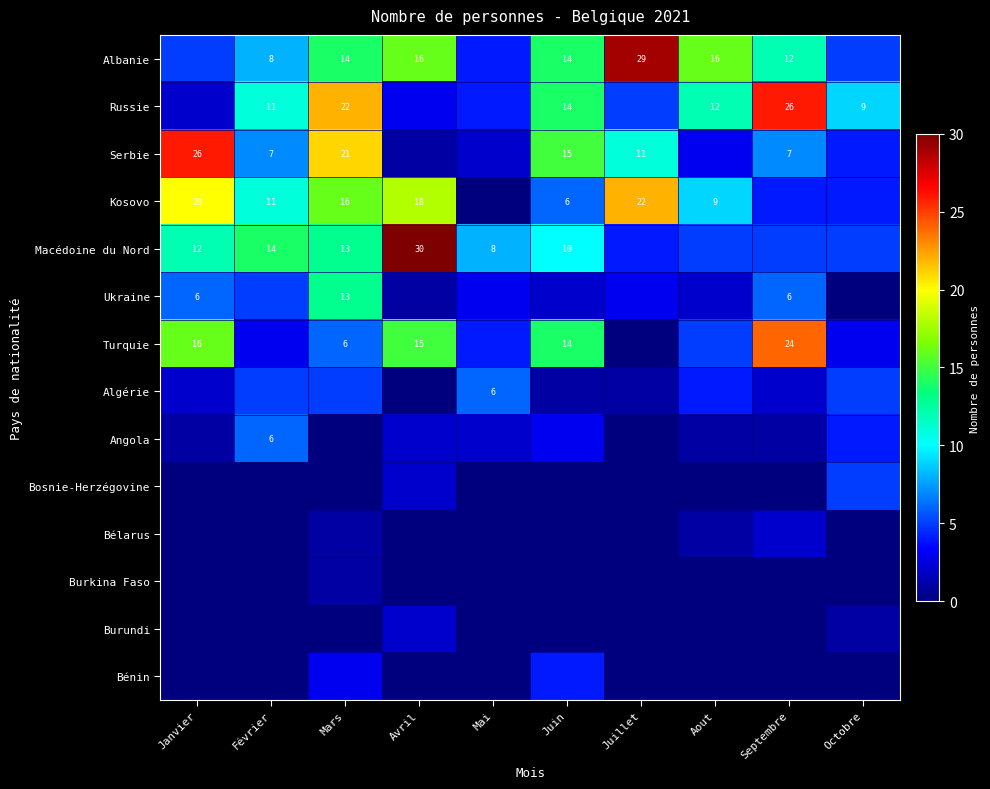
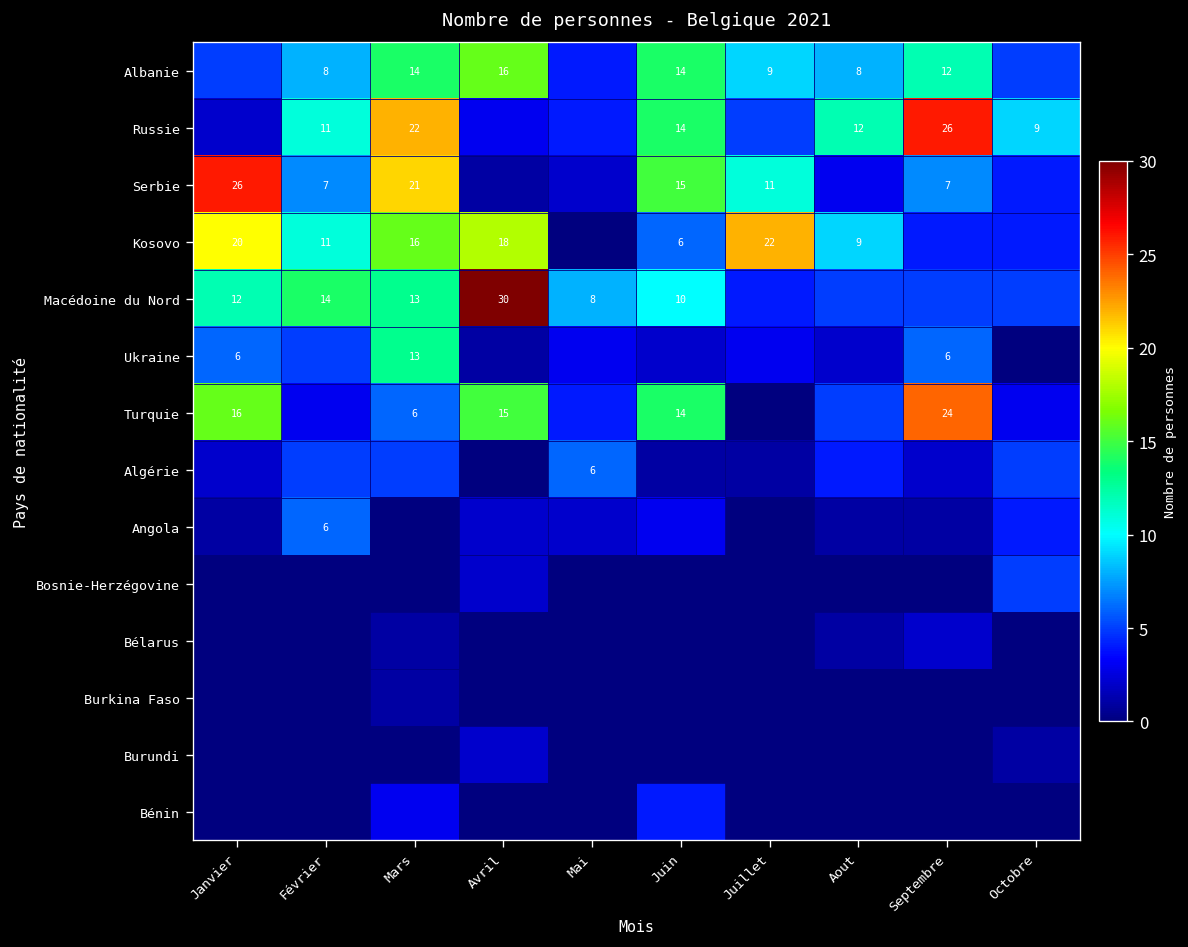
  {
    "Albanie": {
      "Février": 8,
      "Mars": 14,
      "Avril": 16,
      "Juin": 14,
-     "Juillet": 29,
-     "Aout": 16,
+     "Juillet": 9,
+     "Aout": 8,
      "Septembre": 12
    },
    "Russie": {
      "Février": 11,
      "Mars": 22,
      "Juin": 14,
      "Aout": 12,
      "Septembre": 26,
      "Octobre": 9
    },
    "Serbie": {
      "Janvier": 26,
      "Février": 7,
      "Mars": 21,
      "Juin": 15,
      "Juillet": 11,
      "Septembre": 7
    },
    "Kosovo": {
      "Janvier": 20,
      "Février": 11,
      "Mars": 16,
      "Avril": 18,
      "Juin": 6,
      "Juillet": 22,
      "Aout": 9
    },
    "Macédoine du Nord": {
      "Janvier": 12,
      "Février": 14,
      "Mars": 13,
      "Avril": 30,
      "Mai": 8,
      "Juin": 10
    },
    "Ukraine": {
      "Janvier": 6,
      "Mars": 13,
      "Septembre": 6
    },
    "Turquie": {
      "Janvier": 16,
      "Mars": 6,
      "Avril": 15,
      "Juin": 14,
      "Septembre": 24
    },
    "Algérie": {
      "Mai": 6
    },
    "Angola": {
      "Février": 6
    }
  }
